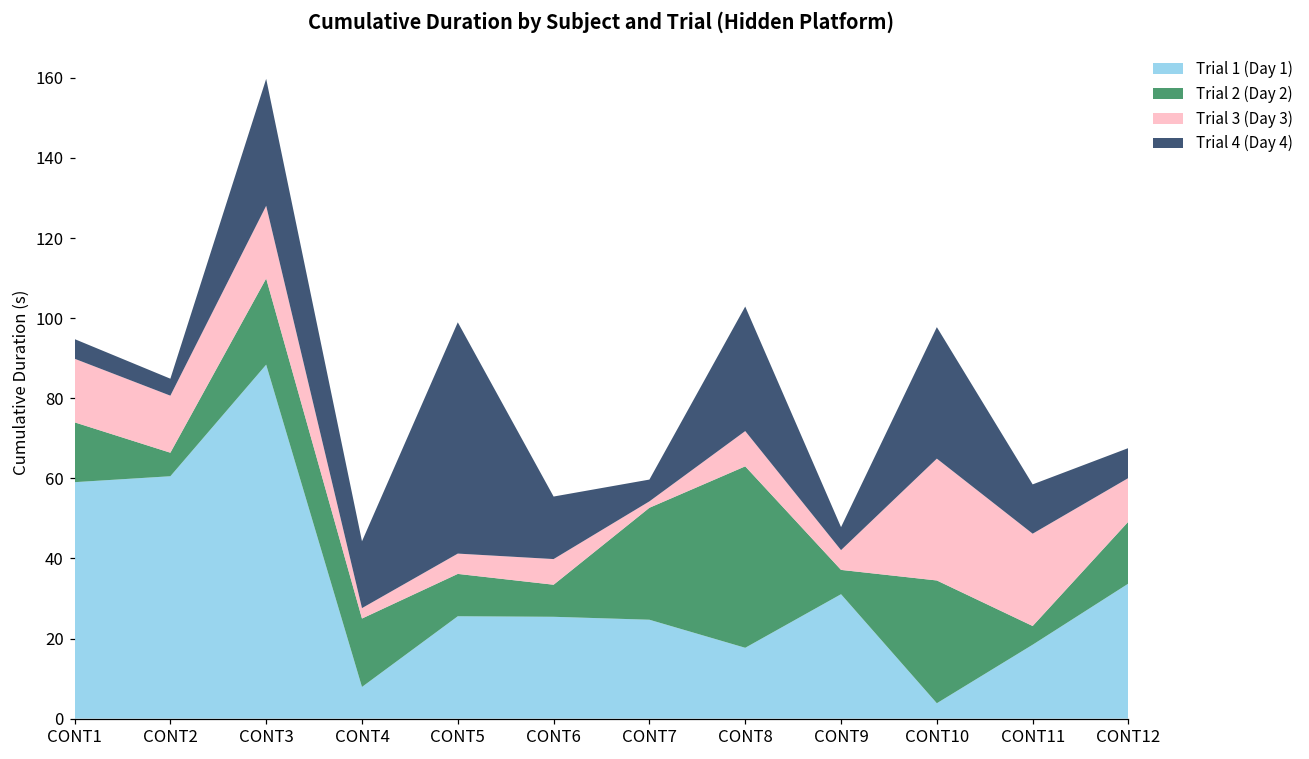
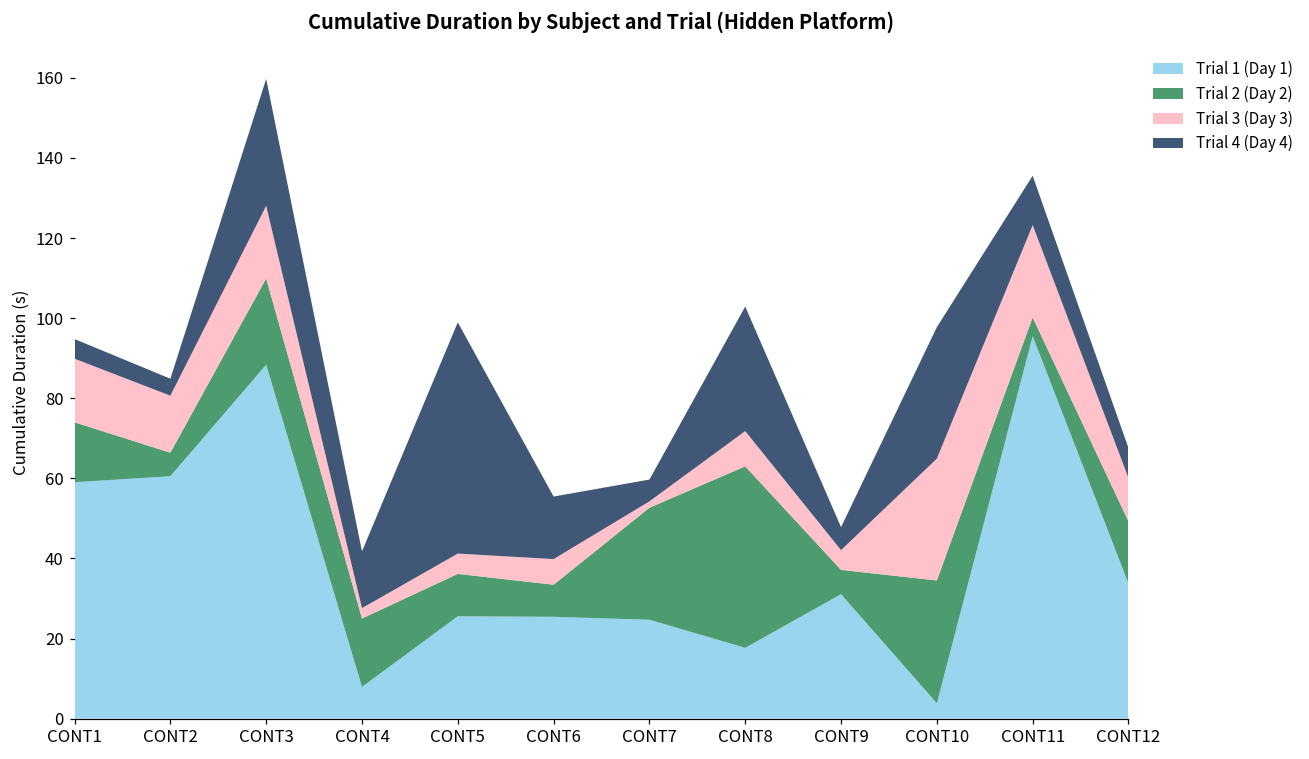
  {
    "Trial 1 (Day 1)": {
      "CONT1": 59,
      "CONT2": 61,
      "CONT3": 88,
      "CONT4": 8,
      "CONT5": 26,
      "CONT6": 25,
      "CONT7": 25,
      "CONT8": 18,
      "CONT9": 31,
      "CONT10": 4,
-     "CONT11": 18,
+     "CONT11": 96,
      "CONT12": 34
    },
    "Trial 2 (Day 2)": {
      "CONT1": 15,
      "CONT2": 6,
      "CONT3": 22,
      "CONT4": 17,
      "CONT5": 11,
      "CONT6": 8,
      "CONT7": 28,
      "CONT8": 45,
      "CONT9": 6,
      "CONT10": 31,
      "CONT11": 5,
      "CONT12": 15
    },
    "Trial 3 (Day 3)": {
      "CONT1": 16,
      "CONT2": 14,
      "CONT3": 18,
      "CONT4": 3,
      "CONT5": 5,
      "CONT6": 6,
      "CONT7": 2,
      "CONT8": 9,
      "CONT9": 5,
      "CONT10": 30,
      "CONT11": 23,
      "CONT12": 11
    },
    "Trial 4 (Day 4)": {
      "CONT1": 5,
      "CONT2": 4,
      "CONT3": 32,
-     "CONT4": 17,
+     "CONT4": 14,
      "CONT5": 58,
      "CONT6": 16,
      "CONT7": 5,
      "CONT8": 31,
      "CONT9": 6,
      "CONT10": 33,
      "CONT11": 12,
      "CONT12": 7
    }
  }
